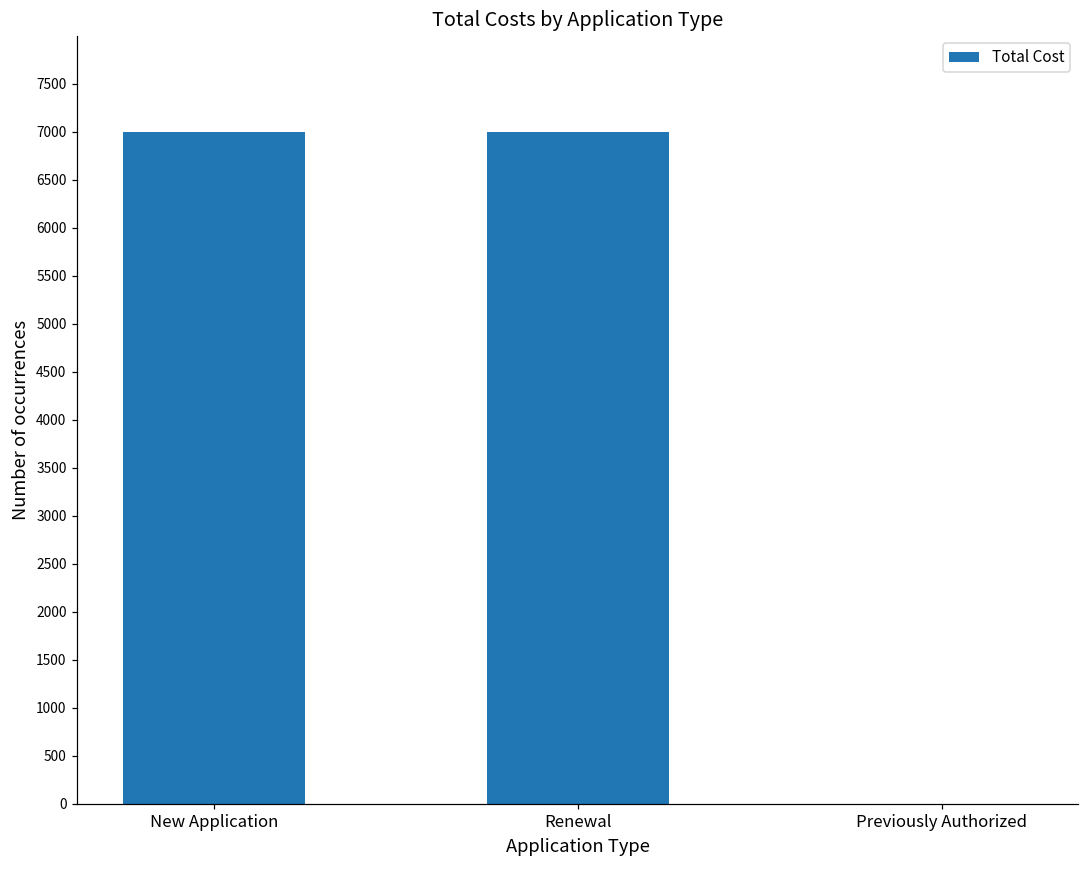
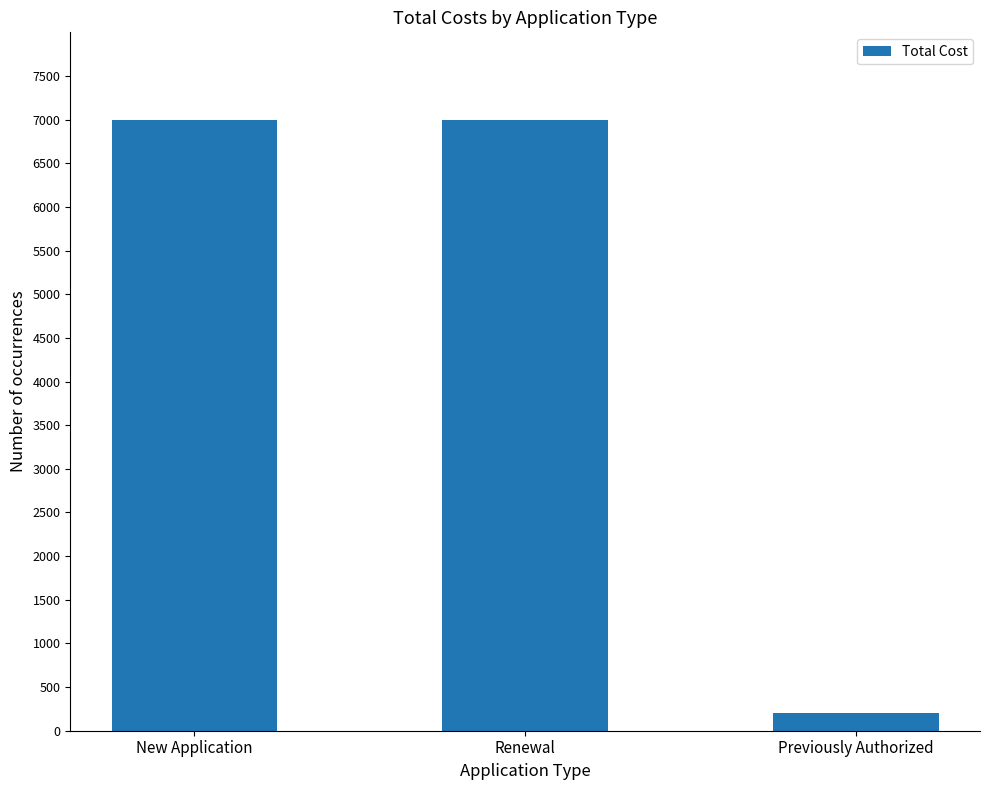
  {
    "New Application": 7000,
    "Renewal": 7000,
-   "Previously Authorized": 0
+   "Previously Authorized": 200
  }
